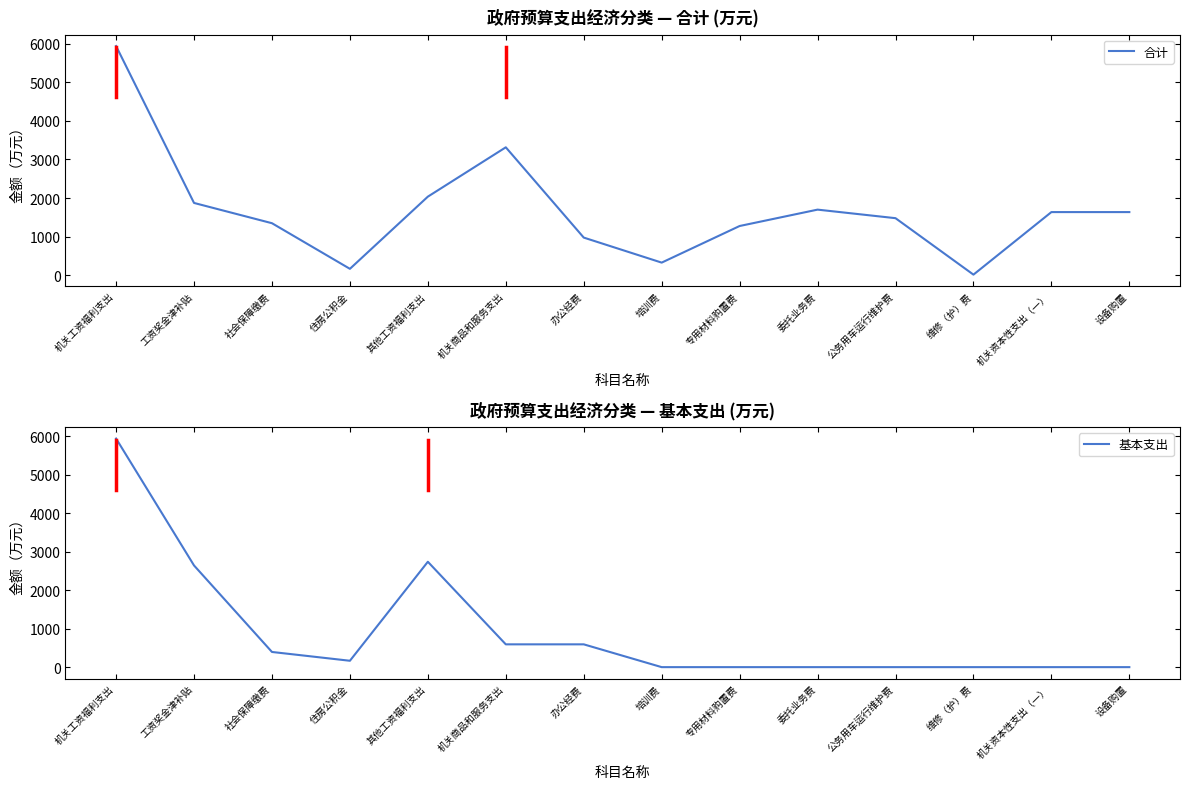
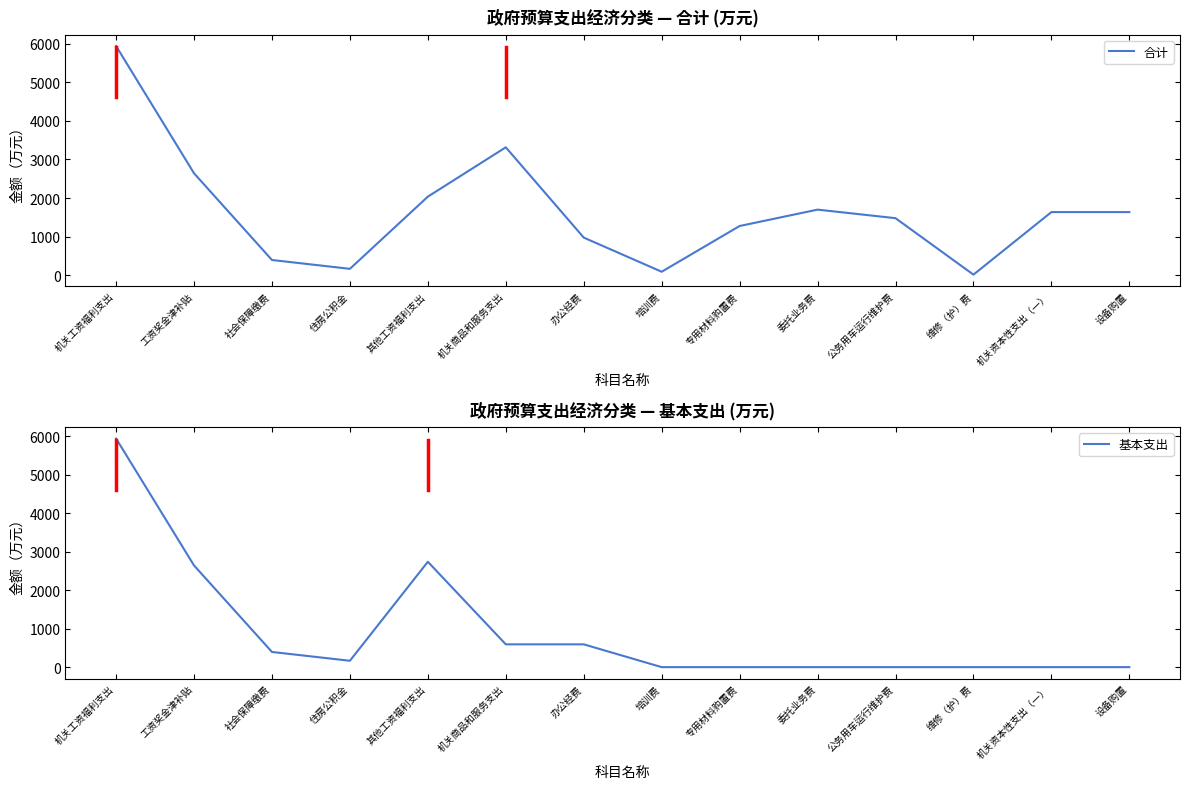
  {
    "政府预算支出经济分类 — 合计 (万元)": {
      "机关工资福利支出": 5900,
-     "工资奖金津补贴": 1900,
-     "社会保障缴费": 1300,
+     "工资奖金津补贴": 2600,
+     "社会保障缴费": 400,
      "住房公积金": 200,
      "其他工资福利支出": 2000,
      "机关商品和服务支出": 3300,
      "办公经费": 1000,
-     "培训费": 300,
+     "培训费": 100,
      "专用材料购置费": 1300,
      "委托业务费": 1700,
      "公务用车运行维护费": 1500,
      "维修（护）费": 0,
      "机关资本性支出（一）": 1600,
      "设备购置": 1600
    },
    "政府预算支出经济分类 — 基本支出 (万元)": {
      "机关工资福利支出": 5900,
      "工资奖金津补贴": 2600,
      "社会保障缴费": 400,
      "住房公积金": 200,
      "其他工资福利支出": 2700,
      "机关商品和服务支出": 600,
      "办公经费": 600,
      "培训费": 0,
      "专用材料购置费": 0,
      "委托业务费": 0,
      "公务用车运行维护费": 0,
      "维修（护）费": 0,
      "机关资本性支出（一）": 0,
      "设备购置": 0
    }
  }
